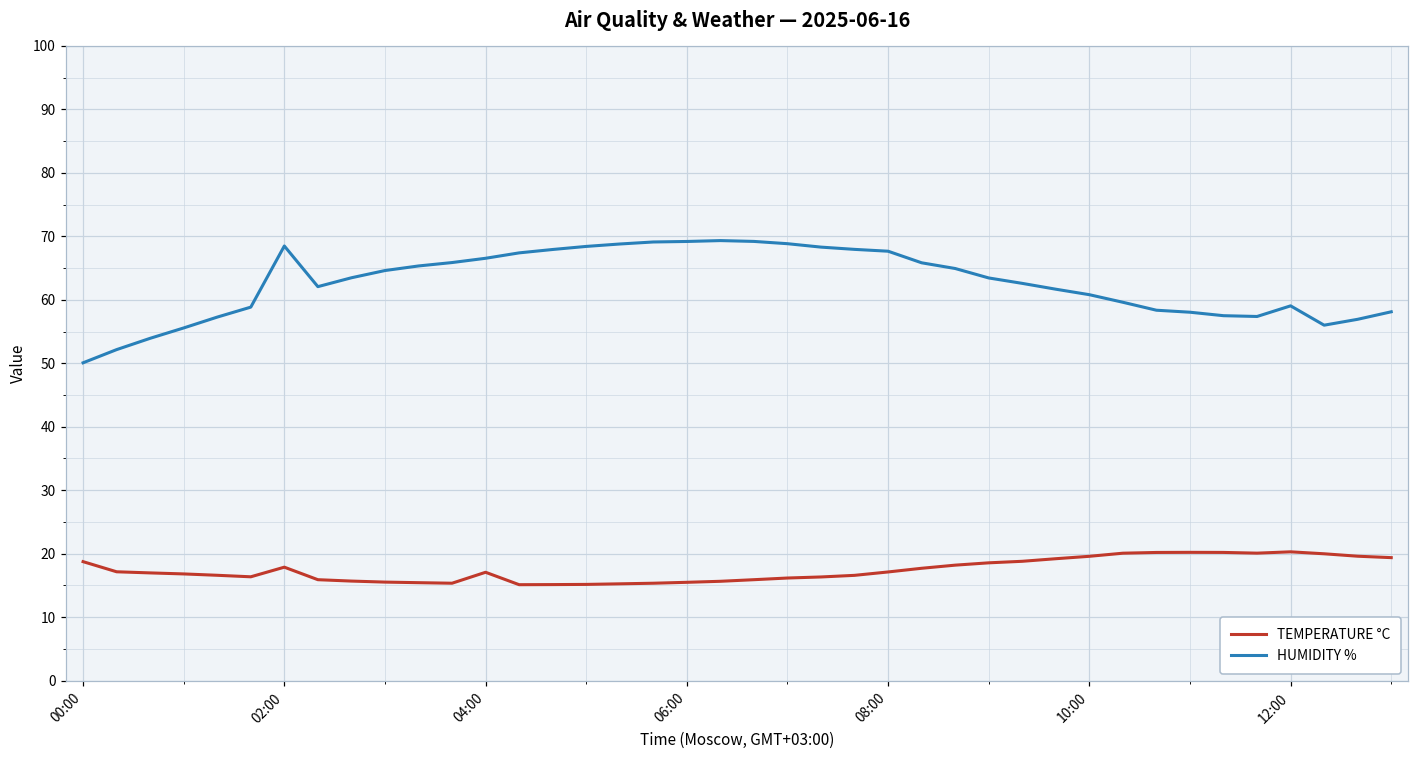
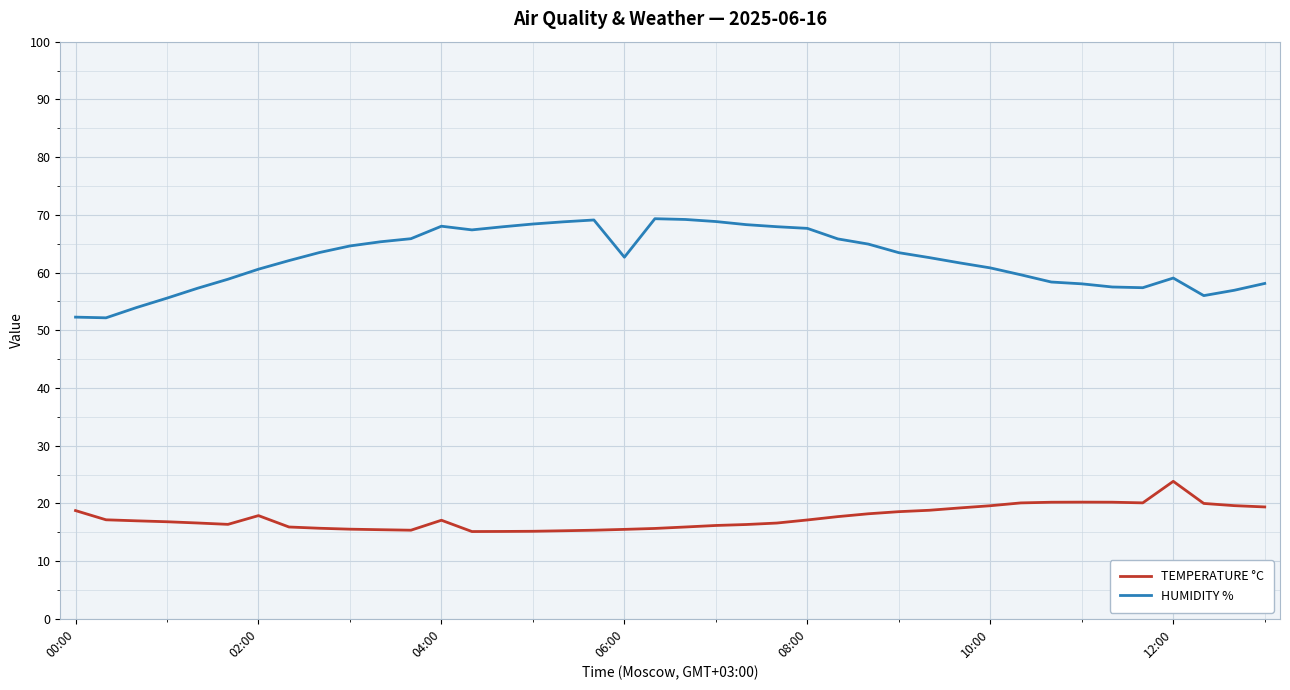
  {
    "TEMPERATURE °C": {
      "00:00": 19,
      "02:00": 18,
      "04:00": 17,
      "06:00": 15,
      "08:00": 17,
      "10:00": 20,
-     "12:00": 20
+     "12:00": 24
    },
    "HUMIDITY %": {
-     "00:00": 50,
-     "02:00": 68,
-     "04:00": 67,
-     "06:00": 69,
+     "00:00": 52,
+     "02:00": 61,
+     "04:00": 68,
+     "06:00": 63,
      "08:00": 68,
      "10:00": 61,
      "12:00": 59
    }
  }
